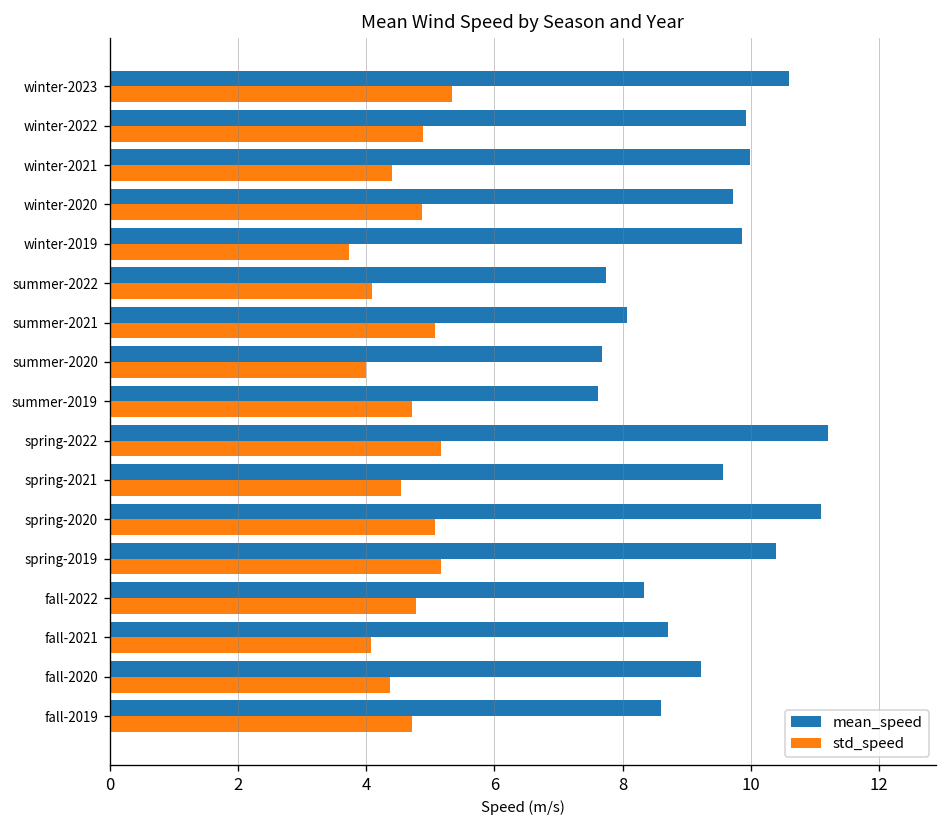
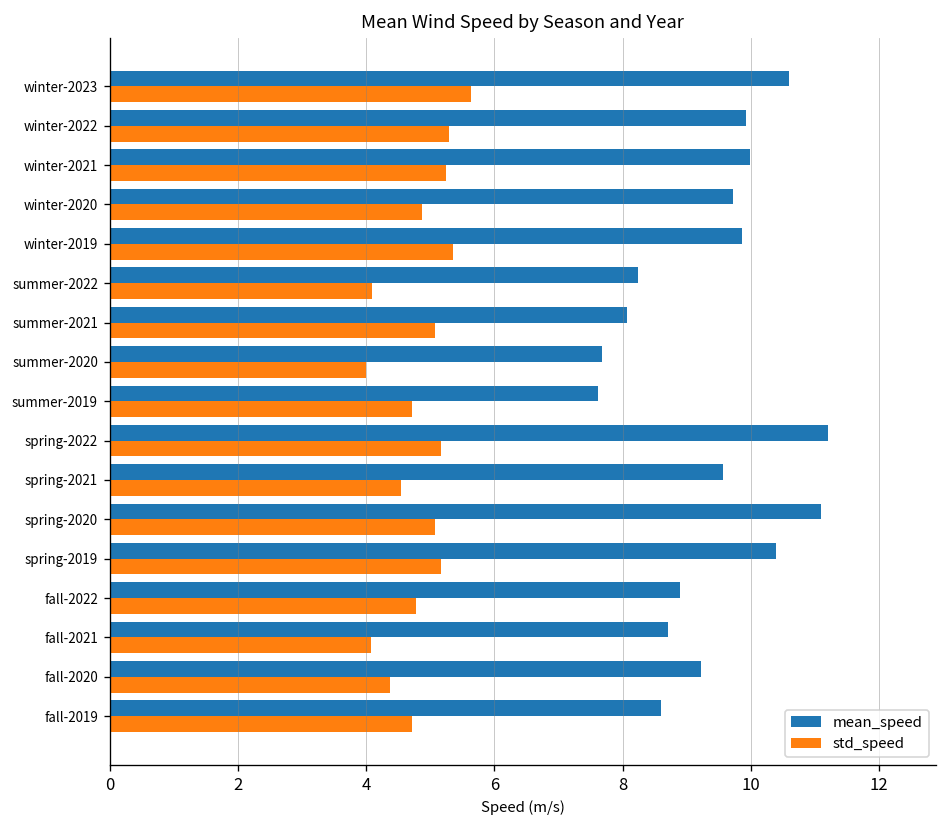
  {
    "mean_speed": {
      "winter-2023": 10.6,
      "winter-2022": 9.9,
      "winter-2021": 10.0,
      "winter-2020": 9.7,
      "winter-2019": 9.9,
-     "summer-2022": 7.7,
+     "summer-2022": 8.2,
      "summer-2021": 8.1,
      "summer-2020": 7.7,
      "summer-2019": 7.6,
      "spring-2022": 11.2,
      "spring-2021": 9.6,
      "spring-2020": 11.1,
      "spring-2019": 10.4,
-     "fall-2022": 8.3,
+     "fall-2022": 8.9,
      "fall-2021": 8.7,
      "fall-2020": 9.2,
      "fall-2019": 8.6
    },
    "std_speed": {
-     "winter-2023": 5.3,
-     "winter-2022": 4.9,
-     "winter-2021": 4.4,
+     "winter-2023": 5.6,
+     "winter-2022": 5.3,
+     "winter-2021": 5.2,
      "winter-2020": 4.9,
-     "winter-2019": 3.7,
+     "winter-2019": 5.4,
      "summer-2022": 4.1,
      "summer-2021": 5.1,
      "summer-2020": 4.0,
      "summer-2019": 4.7,
      "spring-2022": 5.2,
      "spring-2021": 4.5,
      "spring-2020": 5.1,
      "spring-2019": 5.2,
      "fall-2022": 4.8,
      "fall-2021": 4.1,
      "fall-2020": 4.4,
      "fall-2019": 4.7
    }
  }
